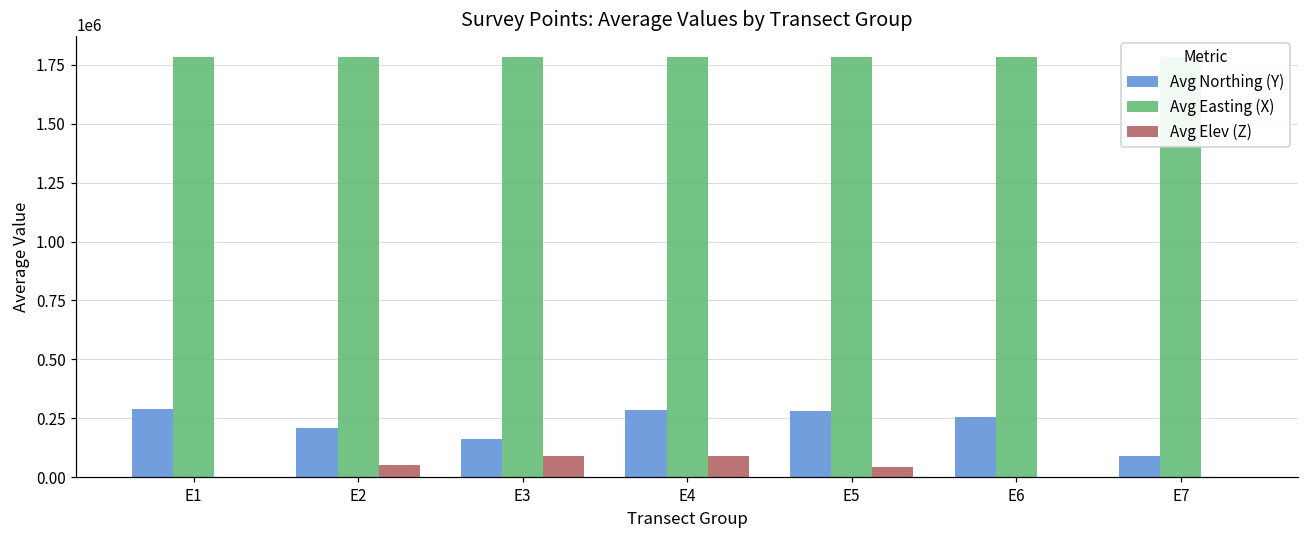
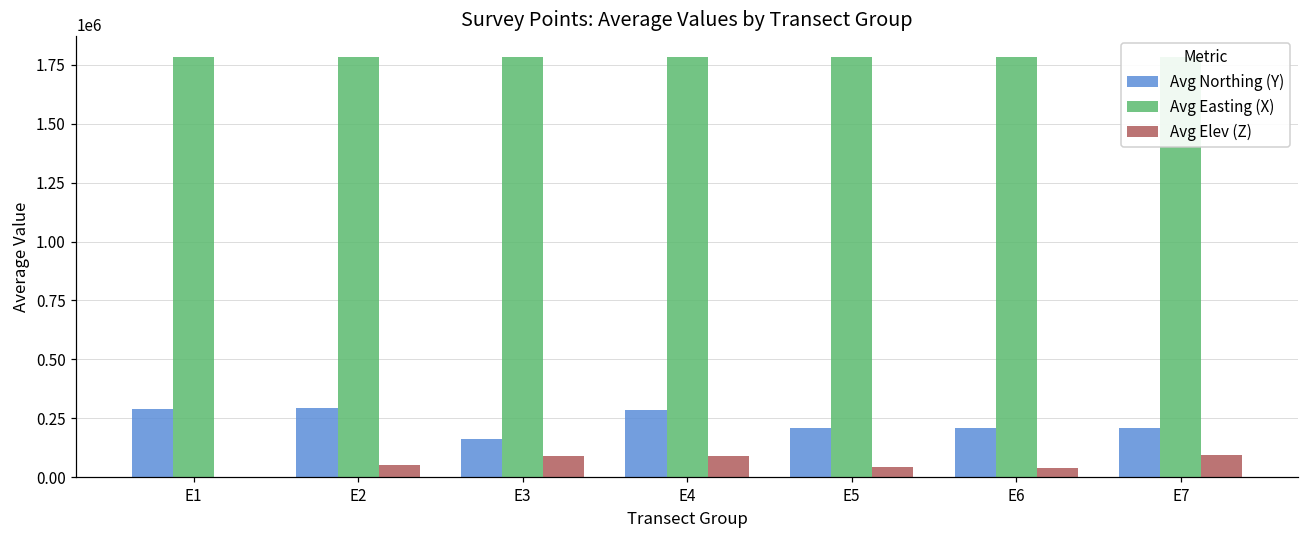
  {
    "Avg Northing (Y)": {
      "E1": 290000,
-     "E2": 210000,
+     "E2": 290000,
      "E3": 160000,
      "E4": 280000,
-     "E5": 280000,
-     "E6": 260000,
-     "E7": 90000
+     "E5": 210000,
+     "E6": 210000,
+     "E7": 210000
    },
    "Avg Easting (X)": {
      "E1": 1780000,
      "E2": 1780000,
      "E3": 1780000,
      "E4": 1780000,
      "E5": 1790000,
      "E6": 1790000
    },
    "Avg Elev (Z)": {
      "E2": 50000,
      "E3": 90000,
      "E4": 90000,
      "E5": 40000,
-     "E6": 0,
-     "E7": 0
+     "E6": 40000,
+     "E7": 100000
    }
  }
